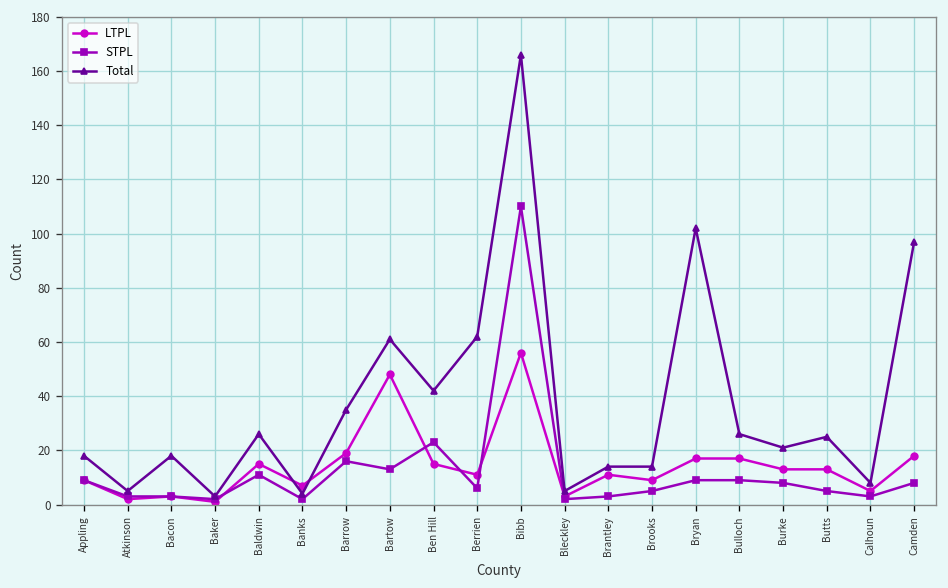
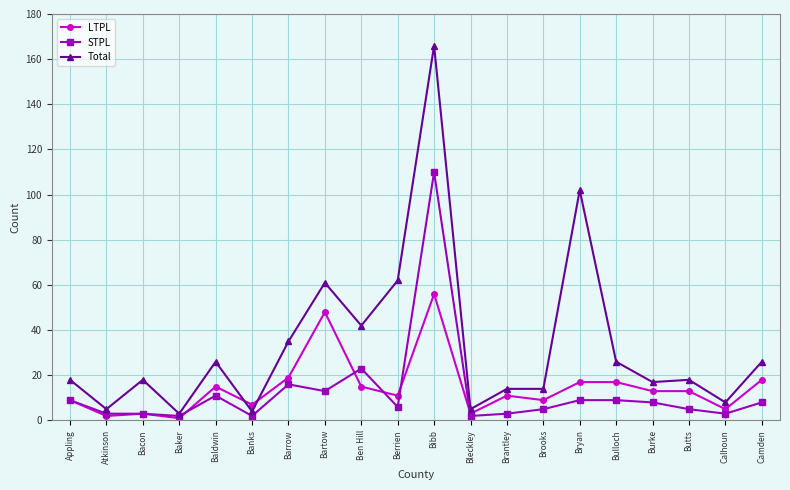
  {
    "Total": {
      "Appling": 18,
      "Atkinson": 5,
      "Bacon": 18,
      "Baldwin": 26,
      "Banks": 4,
      "Barrow": 35,
      "Bartow": 61,
      "Ben Hill": 42,
      "Berrien": 62,
      "Bibb": 166,
      "Bleckley": 5,
      "Brantley": 14,
      "Brooks": 14,
      "Bryan": 102,
      "Bulloch": 26,
-     "Burke": 21,
-     "Butts": 25,
+     "Burke": 17,
+     "Butts": 18,
      "Calhoun": 8,
-     "Camden": 97
+     "Camden": 26
    }
  }
